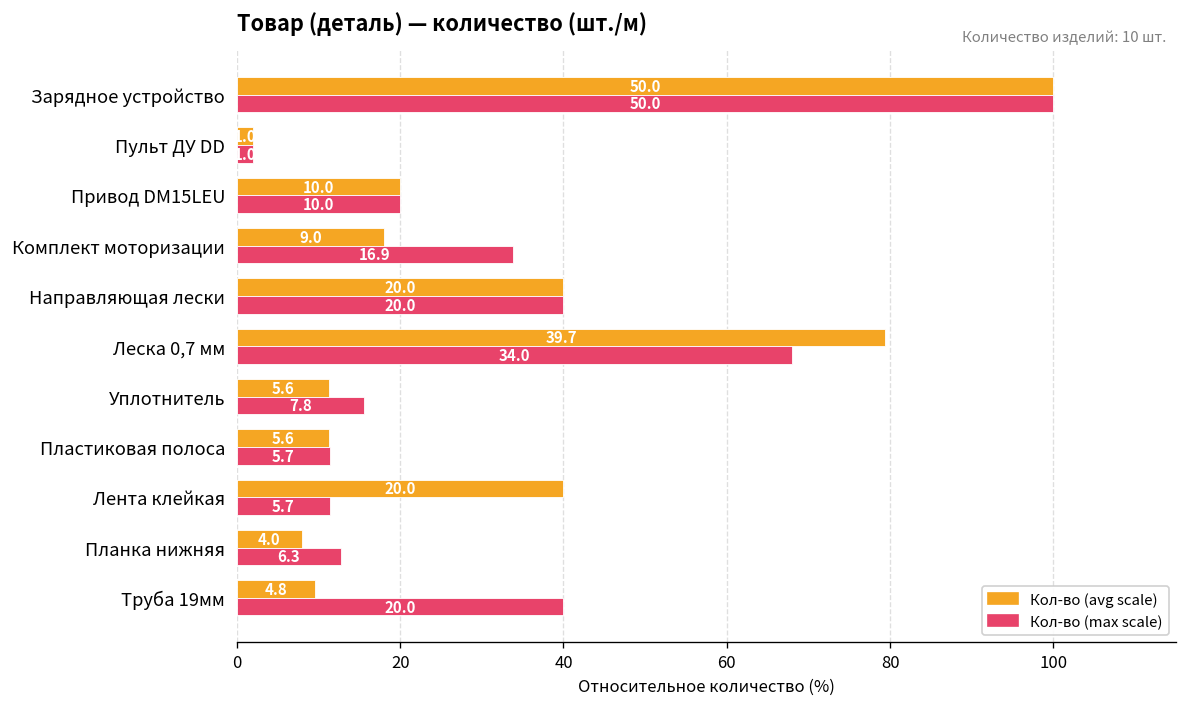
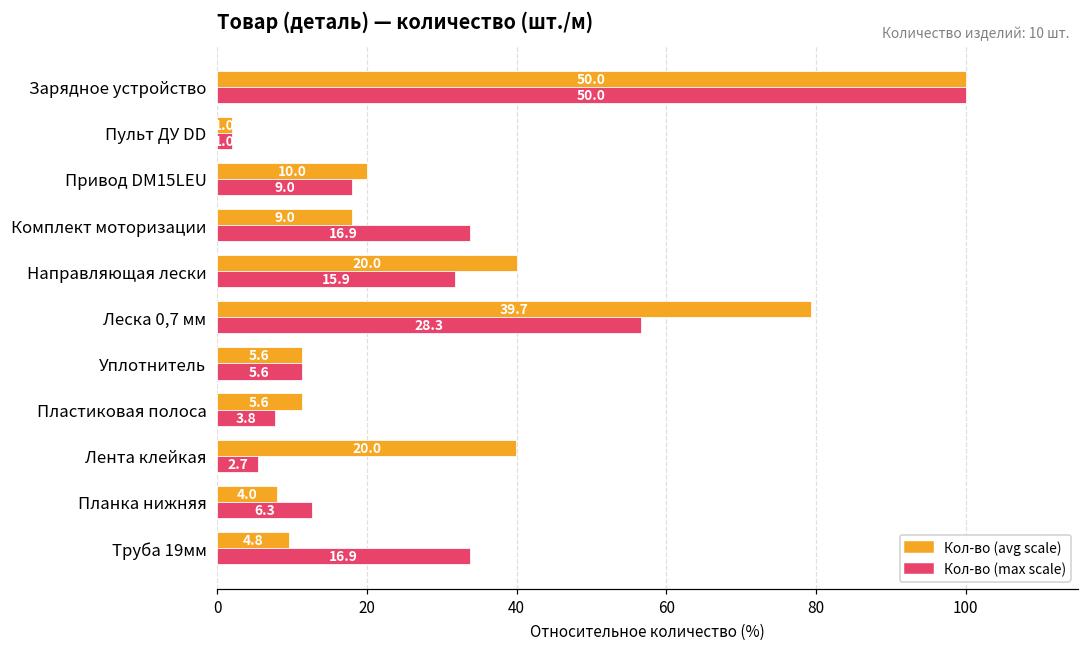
  {
    "Кол-во (max scale)": {
-     "Привод DM15LEU": 10.0,
-     "Направляющая лески": 20.0,
-     "Леска 0,7 мм": 34.0,
-     "Уплотнитель": 7.8,
-     "Пластиковая полоса": 5.7,
-     "Лента клейкая": 5.7,
-     "Труба 19мм": 20.0
+     "Привод DM15LEU": 9.0,
+     "Направляющая лески": 15.9,
+     "Леска 0,7 мм": 28.3,
+     "Уплотнитель": 5.6,
+     "Пластиковая полоса": 3.8,
+     "Лента клейкая": 2.7,
+     "Труба 19мм": 16.9
    }
  }
